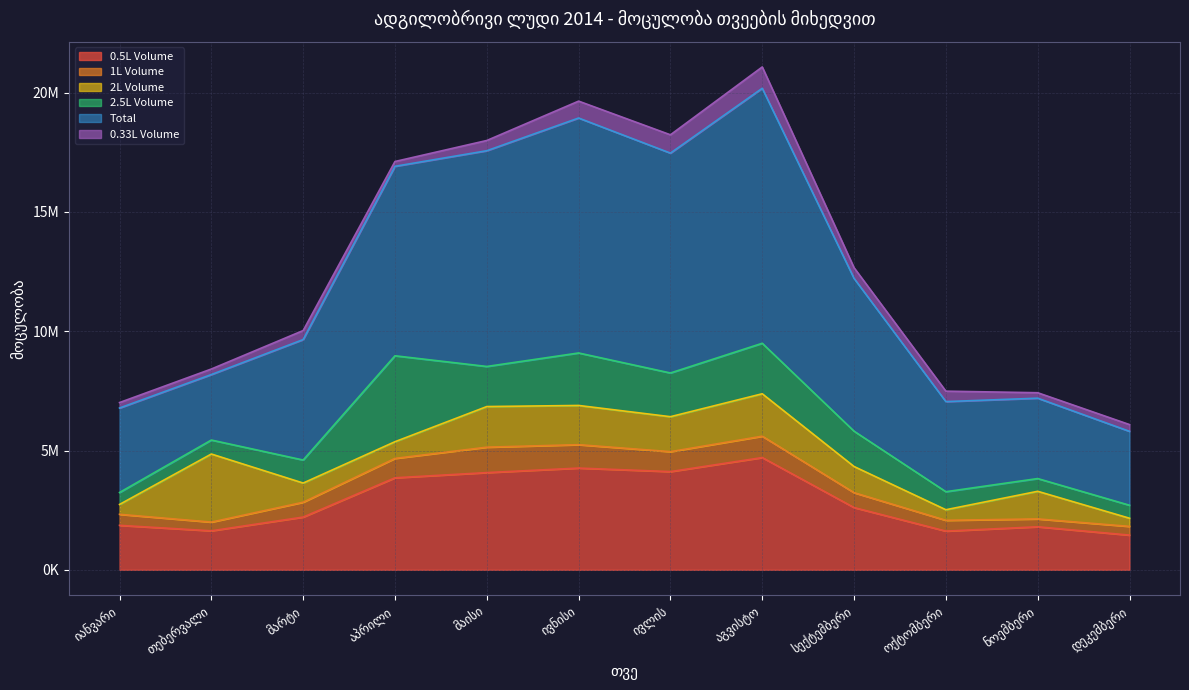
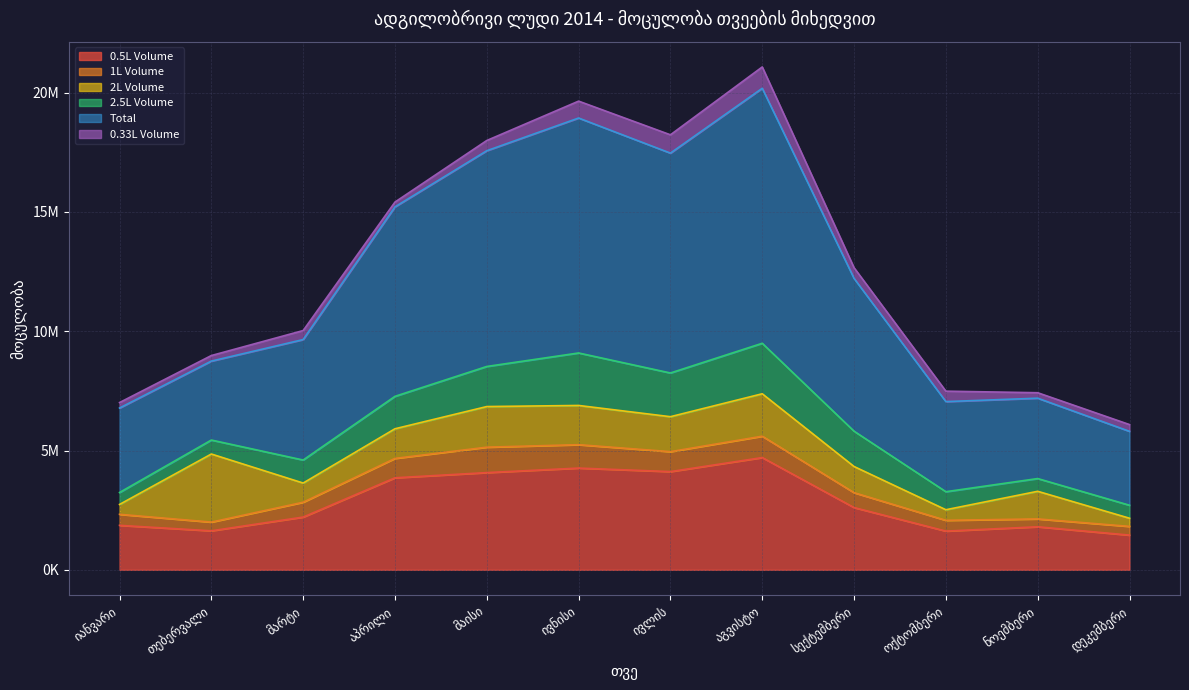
  {
    "2L Volume": {
      "იანვარი": 400000,
      "თებერვალი": 2900000,
      "მარტი": 800000,
-     "აპრილი": 700000,
+     "აპრილი": 1200000,
      "მაისი": 1700000,
      "ივნისი": 1600000,
      "ივლის": 1500000,
      "აგვისტო": 1800000,
      "სექტემბერი": 1100000,
      "ოქტომბერი": 400000,
      "ნოემბერი": 1200000,
      "დეკემბერი": 300000
    },
    "2.5L Volume": {
      "იანვარი": 500000,
      "თებერვალი": 600000,
      "მარტი": 1000000,
-     "აპრილი": 3600000,
+     "აპრილი": 1400000,
      "მაისი": 1700000,
      "ივნისი": 2200000,
      "ივლის": 1800000,
      "აგვისტო": 2100000,
      "სექტემბერი": 1500000,
      "ოქტომბერი": 800000,
      "ნოემბერი": 500000,
      "დეკემბერი": 500000
    },
    "Total": {
      "იანვარი": 3500000,
-     "თებერვალი": 2700000,
+     "თებერვალი": 3300000,
      "მარტი": 5000000,
      "აპრილი": 7900000,
      "მაისი": 9000000,
      "ივნისი": 9800000,
      "ივლის": 9200000,
      "აგვისტო": 10700000,
      "სექტემბერი": 6400000,
      "ოქტომბერი": 3800000,
      "ნოემბერი": 3400000,
      "დეკემბერი": 3100000
    },
    "0.33L Volume": {
      "იანვარი": 200000,
      "თებერვალი": 200000,
      "მარტი": 400000,
      "აპრილი": 200000,
      "მაისი": 400000,
      "ივნისი": 700000,
      "ივლის": 800000,
      "აგვისტო": 900000,
      "სექტემბერი": 400000,
      "ოქტომბერი": 400000,
      "ნოემბერი": 200000,
      "დეკემბერი": 300000
    }
  }
